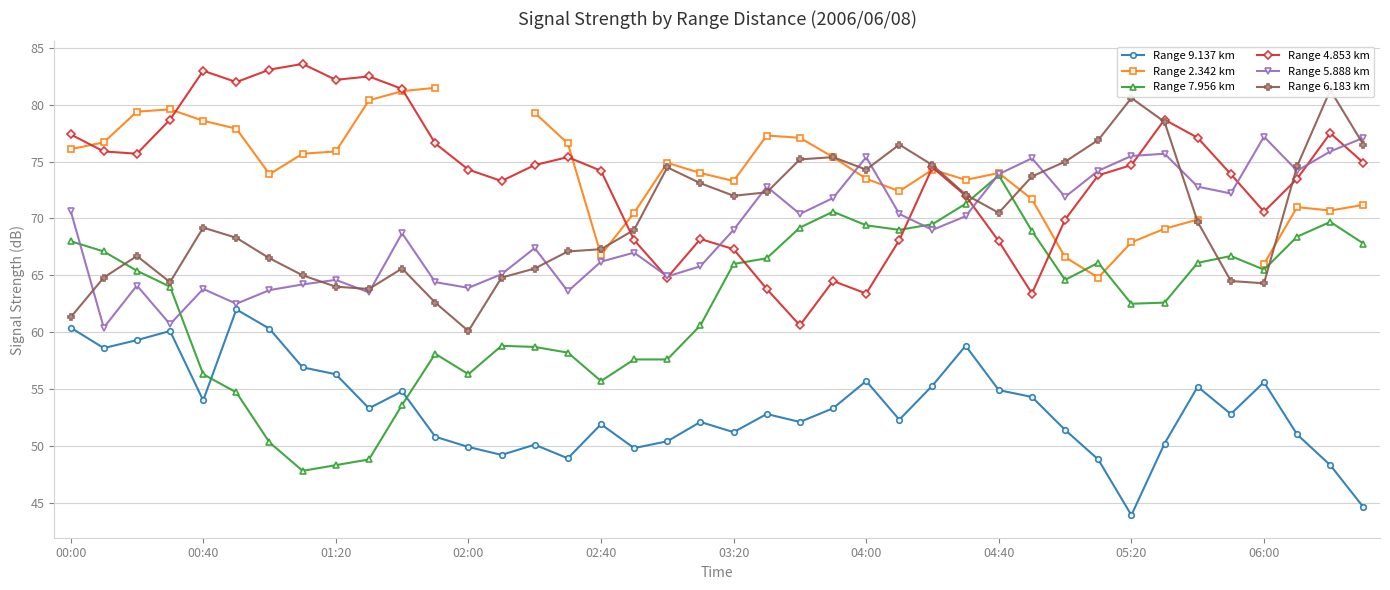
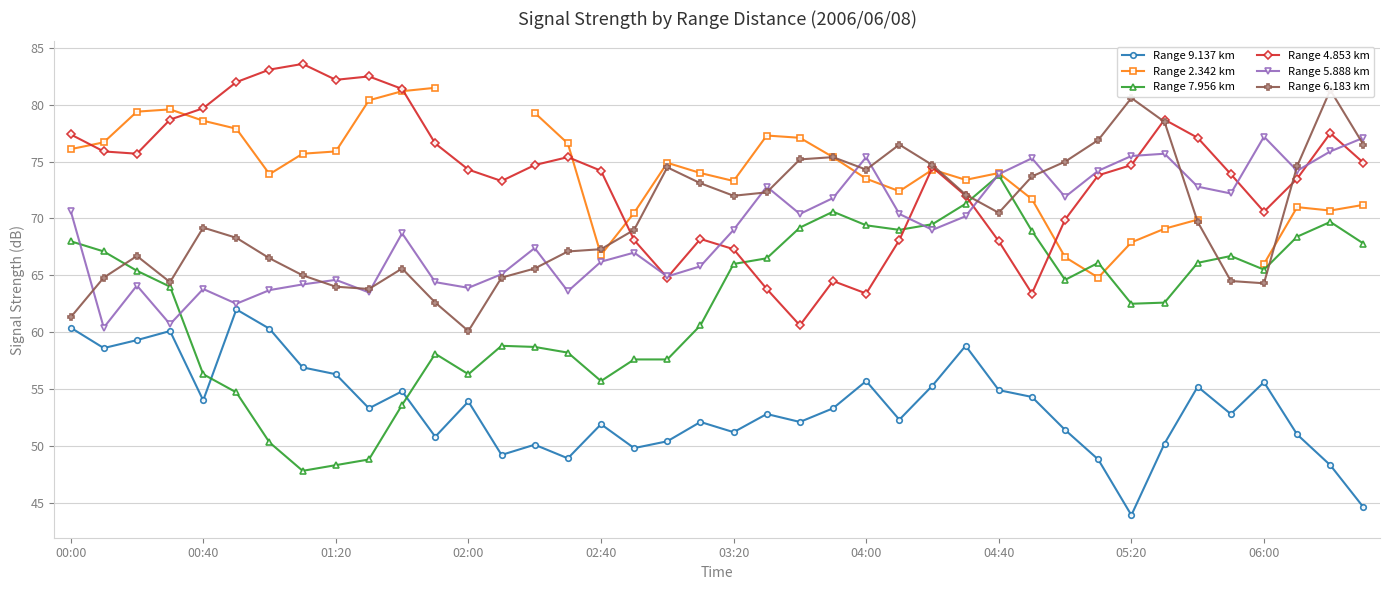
  {
    "Range 9.137 km": {
      "00:00": 60.4,
      "00:40": 54.0,
      "01:20": 56.3,
-     "02:00": 49.9,
+     "02:00": 53.9,
      "02:40": 51.9,
      "03:20": 51.2,
      "04:00": 55.7,
      "04:40": 54.9,
      "05:20": 43.9,
      "06:00": 55.6
    },
    "Range 2.342 km": {
      "00:00": 76.1,
      "00:40": 78.6,
      "01:20": 75.9,
      "02:40": 66.8,
      "03:20": 73.3,
      "04:00": 73.5,
      "05:20": 67.9,
      "06:00": 66.0
    },
    "Range 7.956 km": {
      "00:00": 68.0,
      "00:40": 56.3,
      "01:20": 48.3,
      "02:00": 56.3,
      "02:40": 55.7,
      "03:20": 66.0,
      "04:00": 69.4,
      "05:20": 62.5,
      "06:00": 65.5
    },
    "Range 4.853 km": {
      "00:00": 77.4,
-     "00:40": 83.0,
+     "00:40": 79.7,
      "01:20": 82.2,
      "02:00": 74.3,
      "02:40": 74.2,
      "03:20": 67.3,
      "04:00": 63.4,
      "04:40": 68.0,
      "05:20": 74.7,
      "06:00": 70.6
    },
    "Range 5.888 km": {
      "00:00": 70.7,
      "00:40": 63.8,
      "01:20": 64.6,
      "02:00": 63.9,
      "02:40": 66.2,
      "03:20": 69.0,
      "04:00": 75.4,
      "05:20": 75.5,
      "06:00": 77.2
    },
    "Range 6.183 km": {
      "00:00": 61.3,
      "00:40": 69.2,
      "01:20": 64.0,
      "02:00": 60.1,
      "02:40": 67.3,
      "03:20": 72.0,
      "04:00": 74.3,
      "04:40": 70.5,
      "05:20": 80.6,
      "06:00": 64.3
    }
  }
